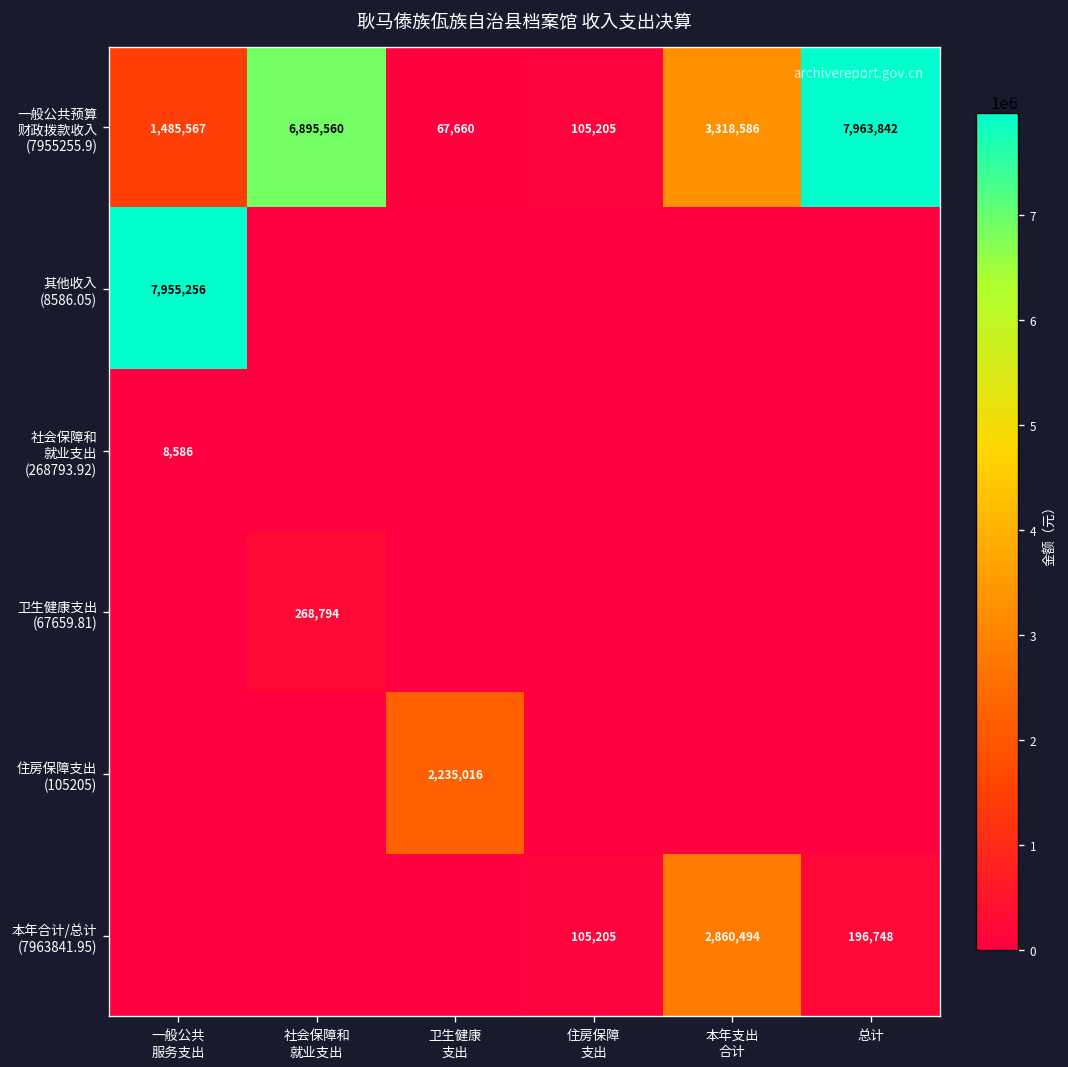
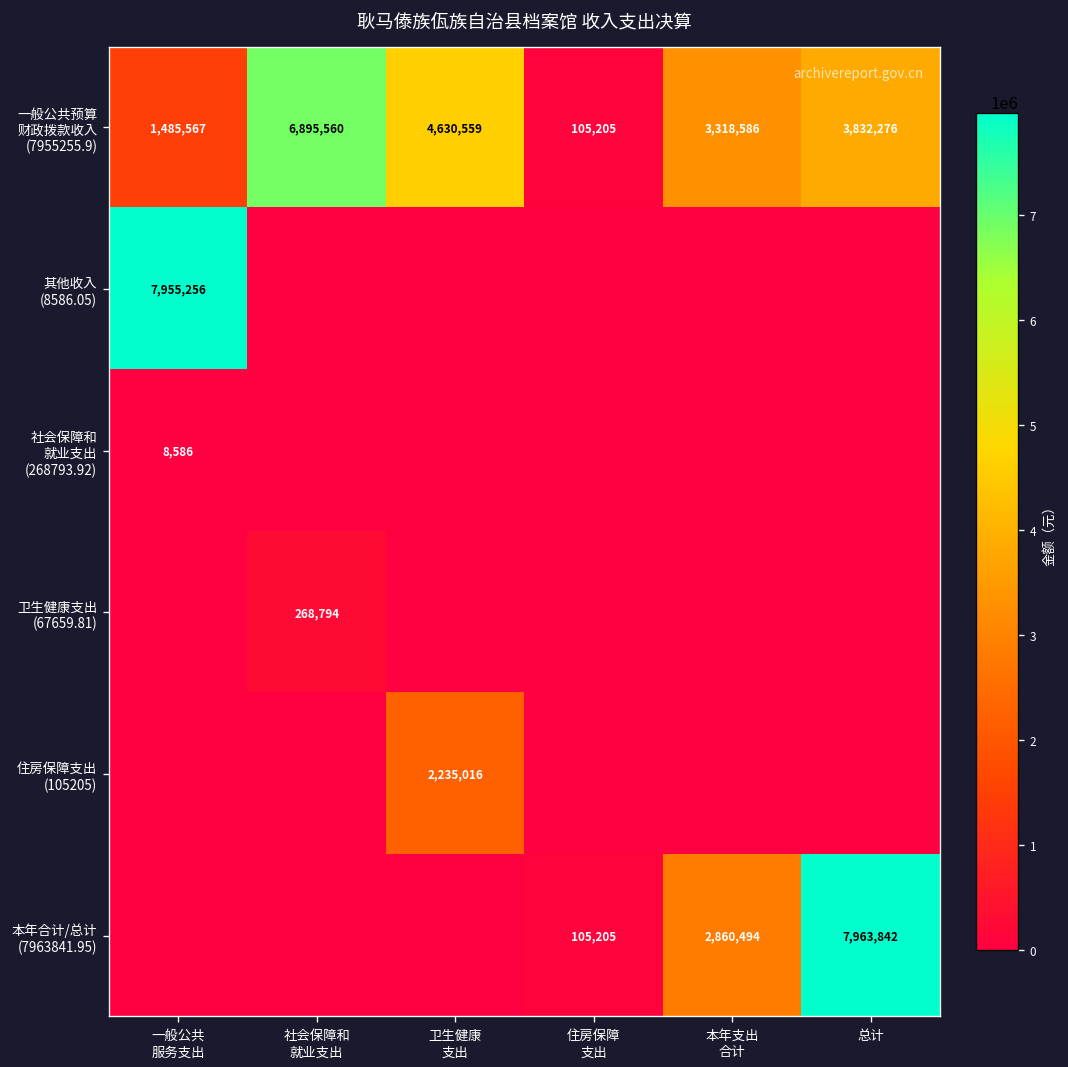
  {
    "一般公共预算 财政拨款收入 (7955255.9)": {
      "一般公共 服务支出": "1,485,567",
      "社会保障和 就业支出": "6,895,560",
-     "卫生健康 支出": "67,660",
+     "卫生健康 支出": "4,630,559",
      "住房保障 支出": "105,205",
      "本年支出 合计": "3,318,586",
-     "总计": "7,963,842"
+     "总计": "3,832,276"
    },
    "其他收入 (8586.05)": {
      "一般公共 服务支出": "7,955,256"
    },
    "社会保障和 就业支出 (268793.92)": {
      "一般公共 服务支出": "8,586"
    },
    "卫生健康支出 (67659.81)": {
      "社会保障和 就业支出": "268,794"
    },
    "住房保障支出 (105205)": {
      "卫生健康 支出": "2,235,016"
    },
    "本年合计/总计 (7963841.95)": {
      "住房保障 支出": "105,205",
      "本年支出 合计": "2,860,494",
-     "总计": "196,748"
+     "总计": "7,963,842"
    }
  }
